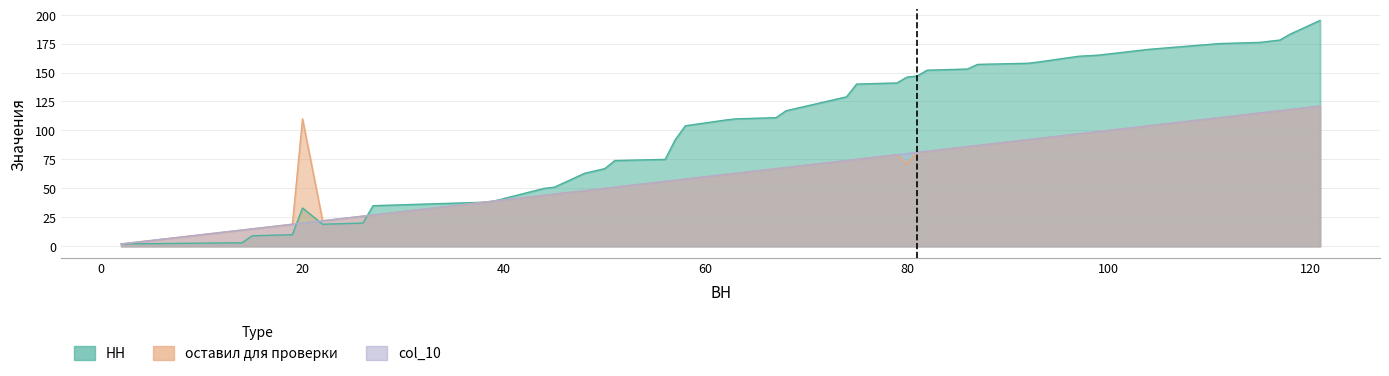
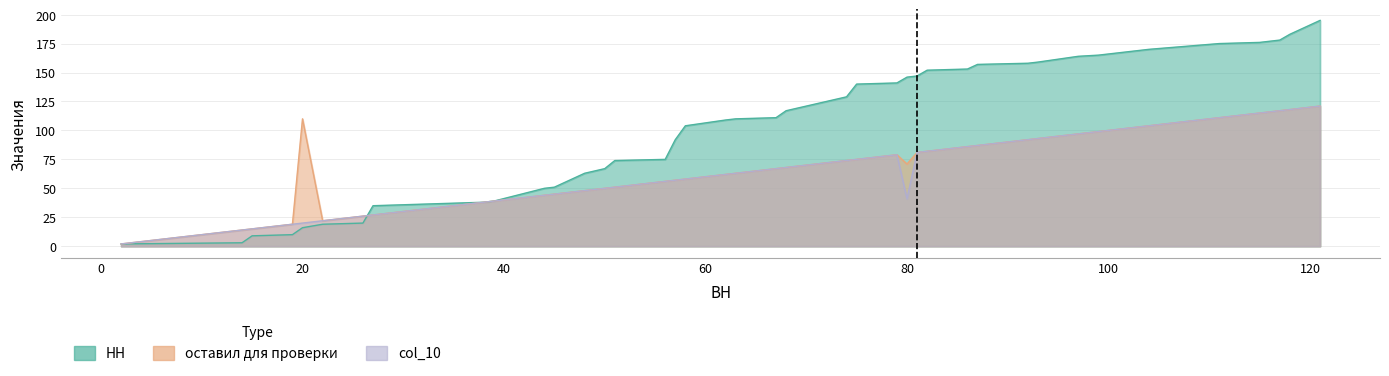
  {
    "НН": {
-     "20": 33,
+     "20": 16,
      "80": 146
    },
    "оставил для проверки": {
      "20": 110,
      "80": 71
    },
    "col_10": {
      "20": 20,
-     "80": 80
+     "80": 41
    }
  }
